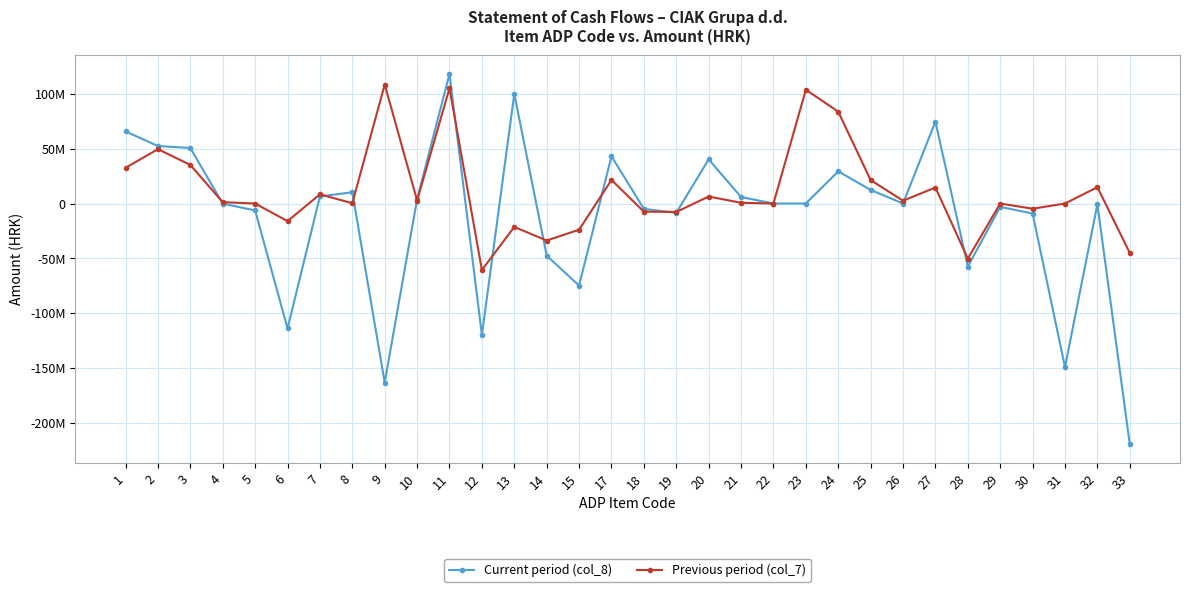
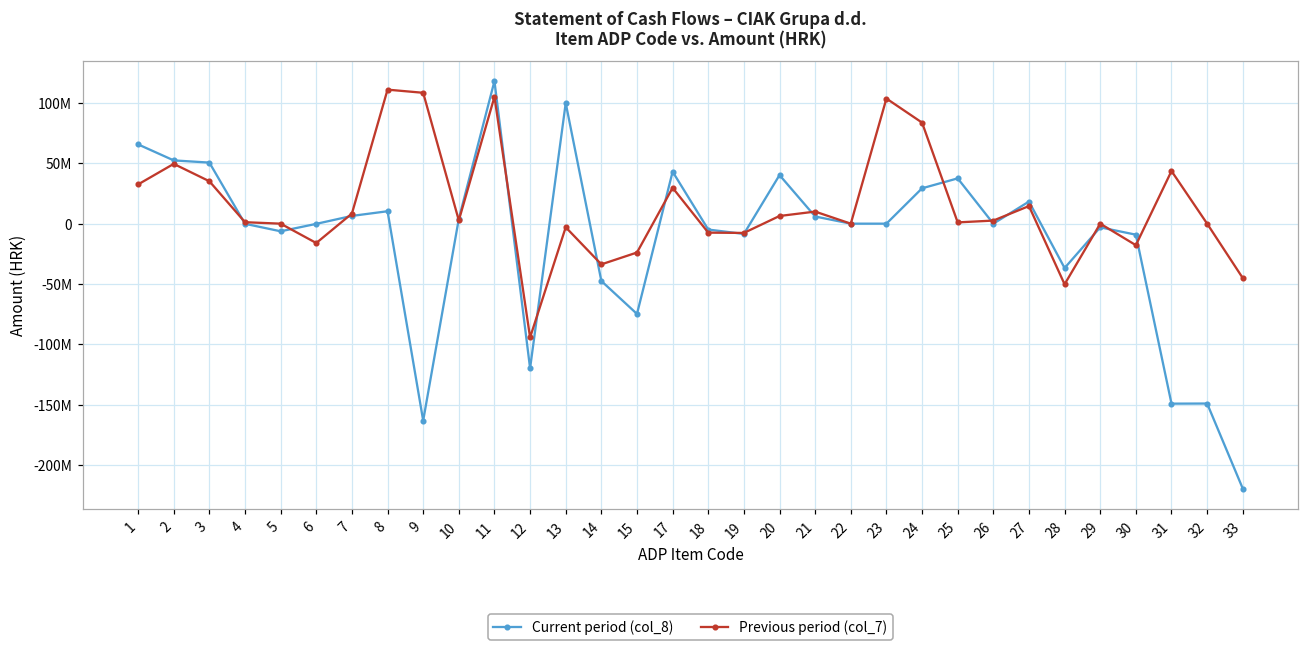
  {
    "Current period (col_8)": {
      "1": 66000000,
      "2": 52000000,
      "3": 51000000,
      "5": -6000000,
-     "6": -114000000,
+     "6": 0,
      "8": 10000000,
      "9": -163000000,
      "11": 118000000,
      "12": -120000000,
      "13": 100000000,
      "14": -48000000,
      "15": -75000000,
      "17": 43000000,
      "18": -5000000,
      "20": 40000000,
      "21": 6000000,
      "23": 0,
      "24": 29000000,
-     "25": 12000000,
+     "25": 38000000,
      "26": 0,
-     "27": 75000000,
-     "28": -58000000,
+     "27": 18000000,
+     "28": -37000000,
      "29": -3000000,
      "30": -9000000,
      "31": -149000000,
-     "32": -1000000,
+     "32": -149000000,
      "33": -220000000
    },
    "Previous period (col_7)": {
      "1": 33000000,
      "2": 50000000,
      "3": 35000000,
      "5": 0,
      "6": -16000000,
-     "8": 0,
+     "8": 111000000,
      "9": 108000000,
      "11": 105000000,
-     "12": -61000000,
-     "13": -21000000,
+     "12": -94000000,
+     "13": -3000000,
      "14": -34000000,
      "15": -24000000,
-     "17": 21000000,
+     "17": 30000000,
      "18": -7000000,
      "20": 6000000,
-     "21": 1000000,
+     "21": 10000000,
      "23": 104000000,
      "24": 84000000,
-     "25": 21000000,
+     "25": 1000000,
      "26": 3000000,
      "27": 15000000,
      "28": -50000000,
      "29": 0,
-     "30": -5000000,
-     "31": 0,
-     "32": 15000000,
+     "30": -18000000,
+     "31": 44000000,
+     "32": 0,
      "33": -45000000
    }
  }
